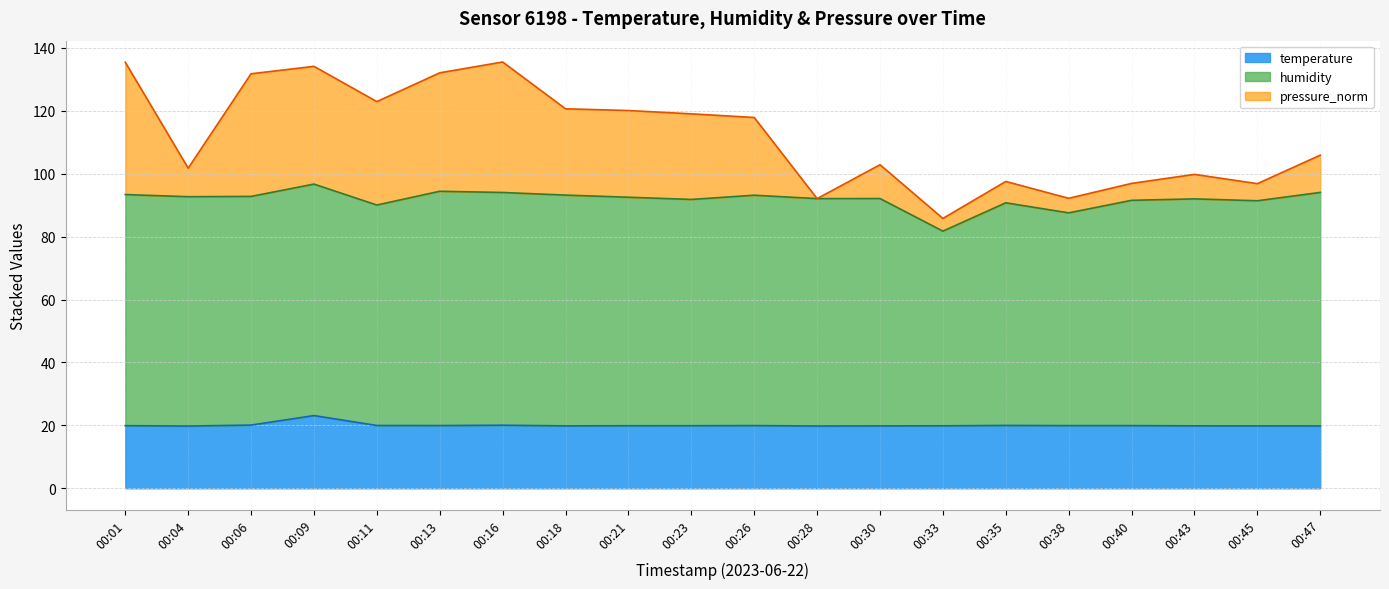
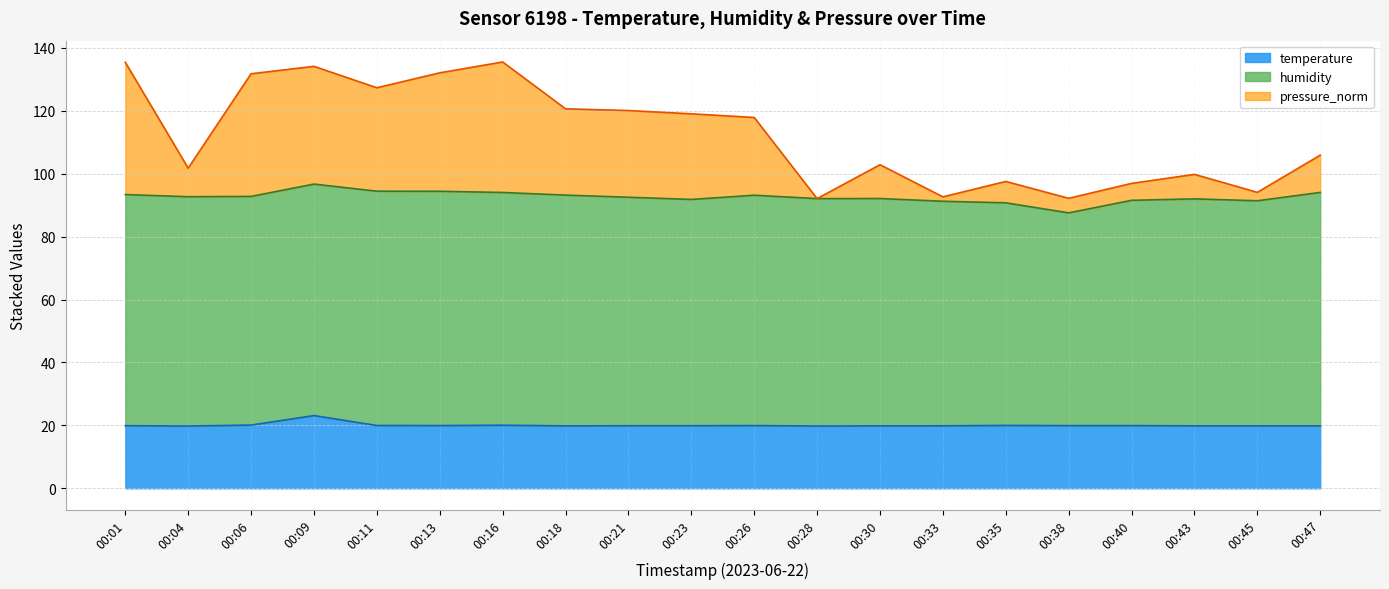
  {
    "temperature": {
      "00:01": 20,
      "00:04": 20,
      "00:06": 20,
      "00:09": 23,
      "00:11": 20,
      "00:13": 20,
      "00:16": 20,
      "00:18": 20,
      "00:21": 20,
      "00:23": 20,
      "00:26": 20,
      "00:28": 20,
      "00:30": 20,
      "00:33": 20,
      "00:35": 20,
      "00:38": 20,
      "00:40": 20,
      "00:43": 20,
      "00:45": 20,
      "00:47": 20
    },
    "humidity": {
      "00:01": 73,
      "00:04": 73,
      "00:06": 73,
      "00:09": 74,
-     "00:11": 70,
+     "00:11": 75,
      "00:13": 75,
      "00:16": 74,
      "00:18": 73,
      "00:21": 73,
      "00:23": 72,
      "00:26": 73,
      "00:30": 72,
-     "00:33": 62,
+     "00:33": 71,
      "00:35": 71,
      "00:38": 68,
      "00:40": 72,
      "00:43": 72,
      "00:45": 72,
      "00:47": 74
    },
    "pressure_norm": {
      "00:01": 42,
      "00:04": 9,
      "00:06": 39,
      "00:09": 37,
      "00:11": 33,
      "00:13": 38,
      "00:16": 42,
      "00:18": 27,
      "00:21": 28,
      "00:23": 27,
      "00:26": 25,
      "00:30": 11,
-     "00:33": 4,
+     "00:33": 1,
      "00:35": 7,
      "00:38": 5,
      "00:40": 5,
      "00:43": 8,
-     "00:45": 5,
+     "00:45": 3,
      "00:47": 12
    }
  }
